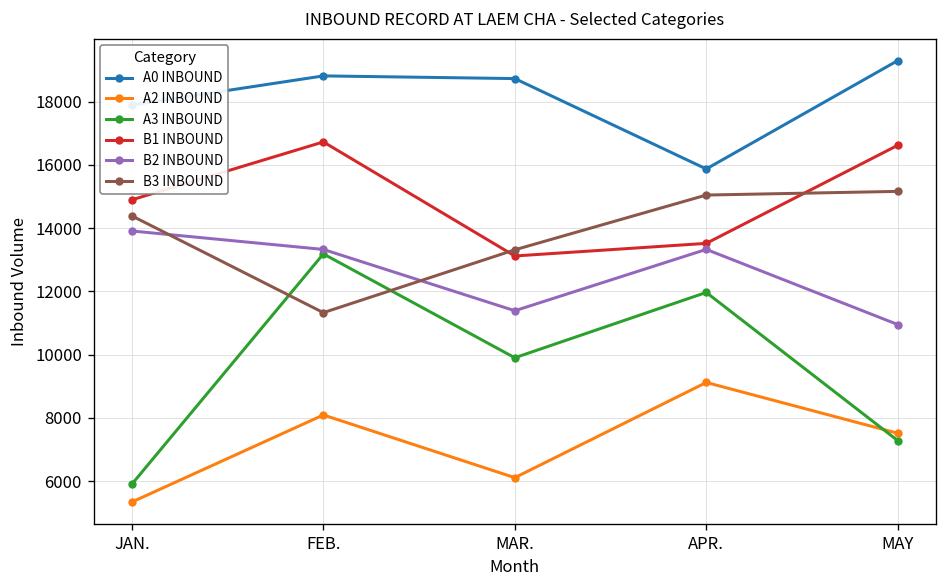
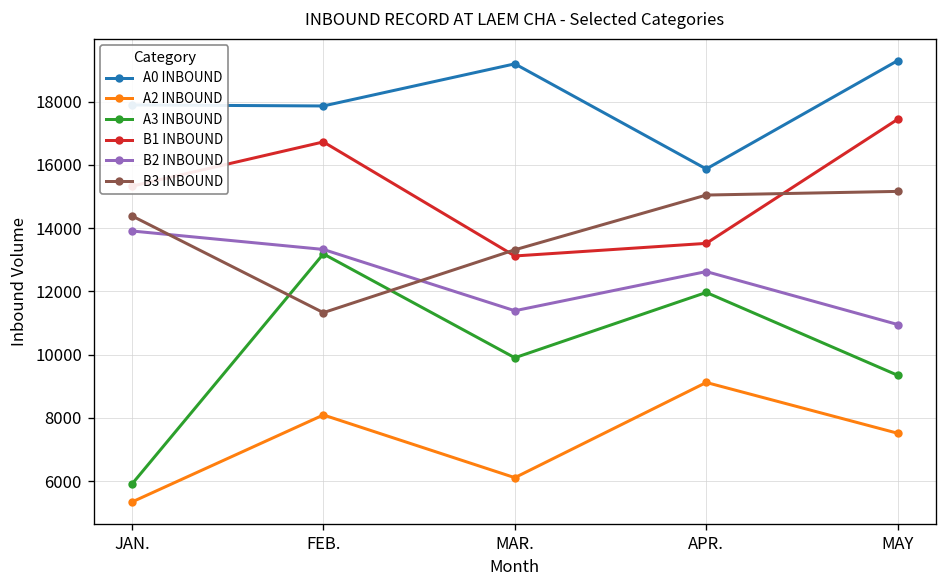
  {
    "A0 INBOUND": {
-     "FEB.": 18800,
-     "MAR.": 18700,
+     "FEB.": 17900,
+     "MAR.": 19200,
      "APR.": 15900,
      "MAY": 19300
    },
    "A2 INBOUND": {
      "JAN.": 5300,
      "FEB.": 8100,
      "MAR.": 6100,
      "APR.": 9100,
      "MAY": 7500
    },
    "A3 INBOUND": {
      "JAN.": 5900,
      "FEB.": 13200,
      "MAR.": 9900,
      "APR.": 12000,
-     "MAY": 7300
+     "MAY": 9300
    },
    "B1 INBOUND": {
-     "JAN.": 14900,
+     "JAN.": 15300,
      "FEB.": 16700,
      "MAR.": 13100,
      "APR.": 13500,
-     "MAY": 16600
+     "MAY": 17400
    },
    "B2 INBOUND": {
      "JAN.": 13900,
      "FEB.": 13300,
      "MAR.": 11400,
-     "APR.": 13300,
+     "APR.": 12600,
      "MAY": 11000
    },
    "B3 INBOUND": {
      "JAN.": 14400,
      "FEB.": 11300,
      "MAR.": 13300,
      "APR.": 15000,
      "MAY": 15200
    }
  }
